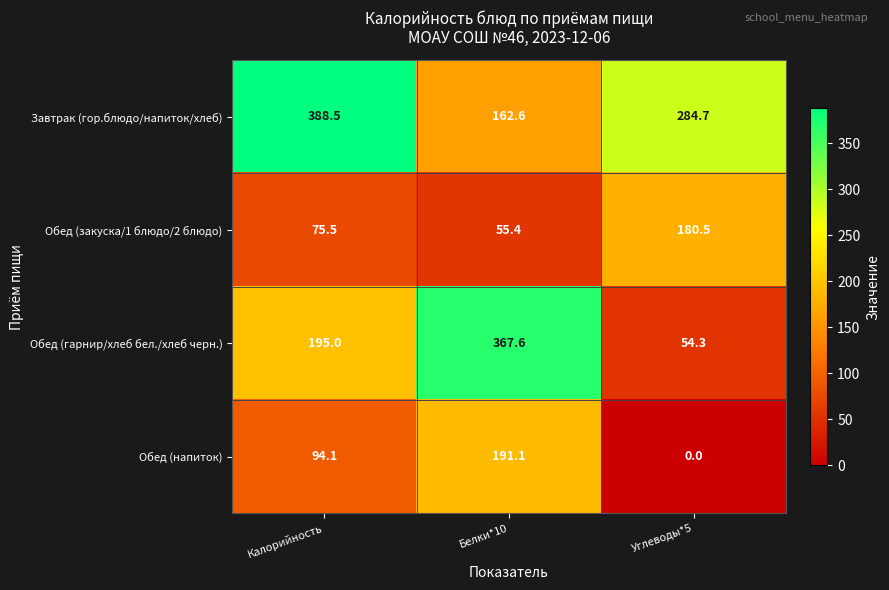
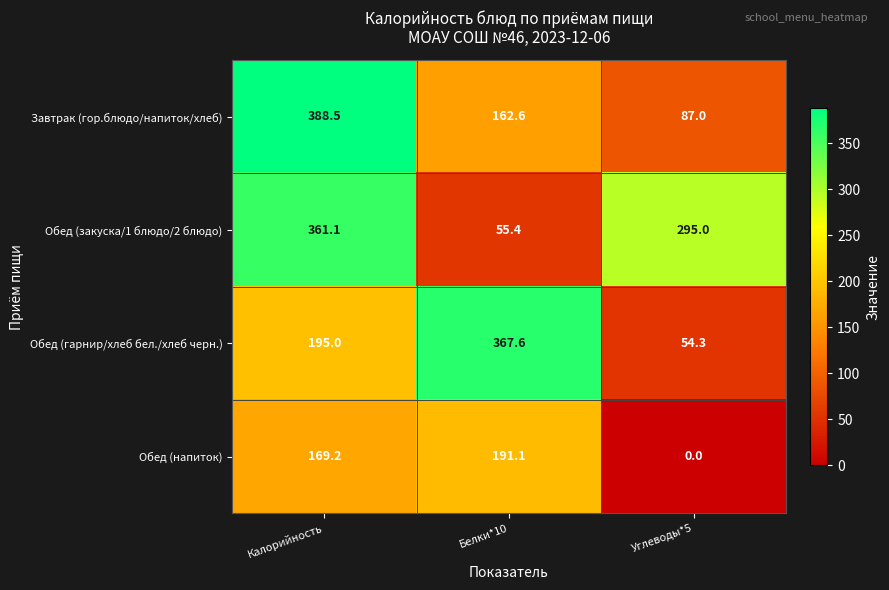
  {
    "Завтрак (гор.блюдо/напиток/хлеб)": {
      "Калорийность": 388.5,
      "Белки*10": 162.6,
-     "Углеводы*5": 284.7
+     "Углеводы*5": 87.0
    },
    "Обед (закуска/1 блюдо/2 блюдо)": {
-     "Калорийность": 75.5,
+     "Калорийность": 361.1,
      "Белки*10": 55.4,
-     "Углеводы*5": 180.5
+     "Углеводы*5": 295.0
    },
    "Обед (гарнир/хлеб бел./хлеб черн.)": {
      "Калорийность": 195.0,
      "Белки*10": 367.6,
      "Углеводы*5": 54.3
    },
    "Обед (напиток)": {
-     "Калорийность": 94.1,
+     "Калорийность": 169.2,
      "Белки*10": 191.1,
      "Углеводы*5": 0.0
    }
  }
